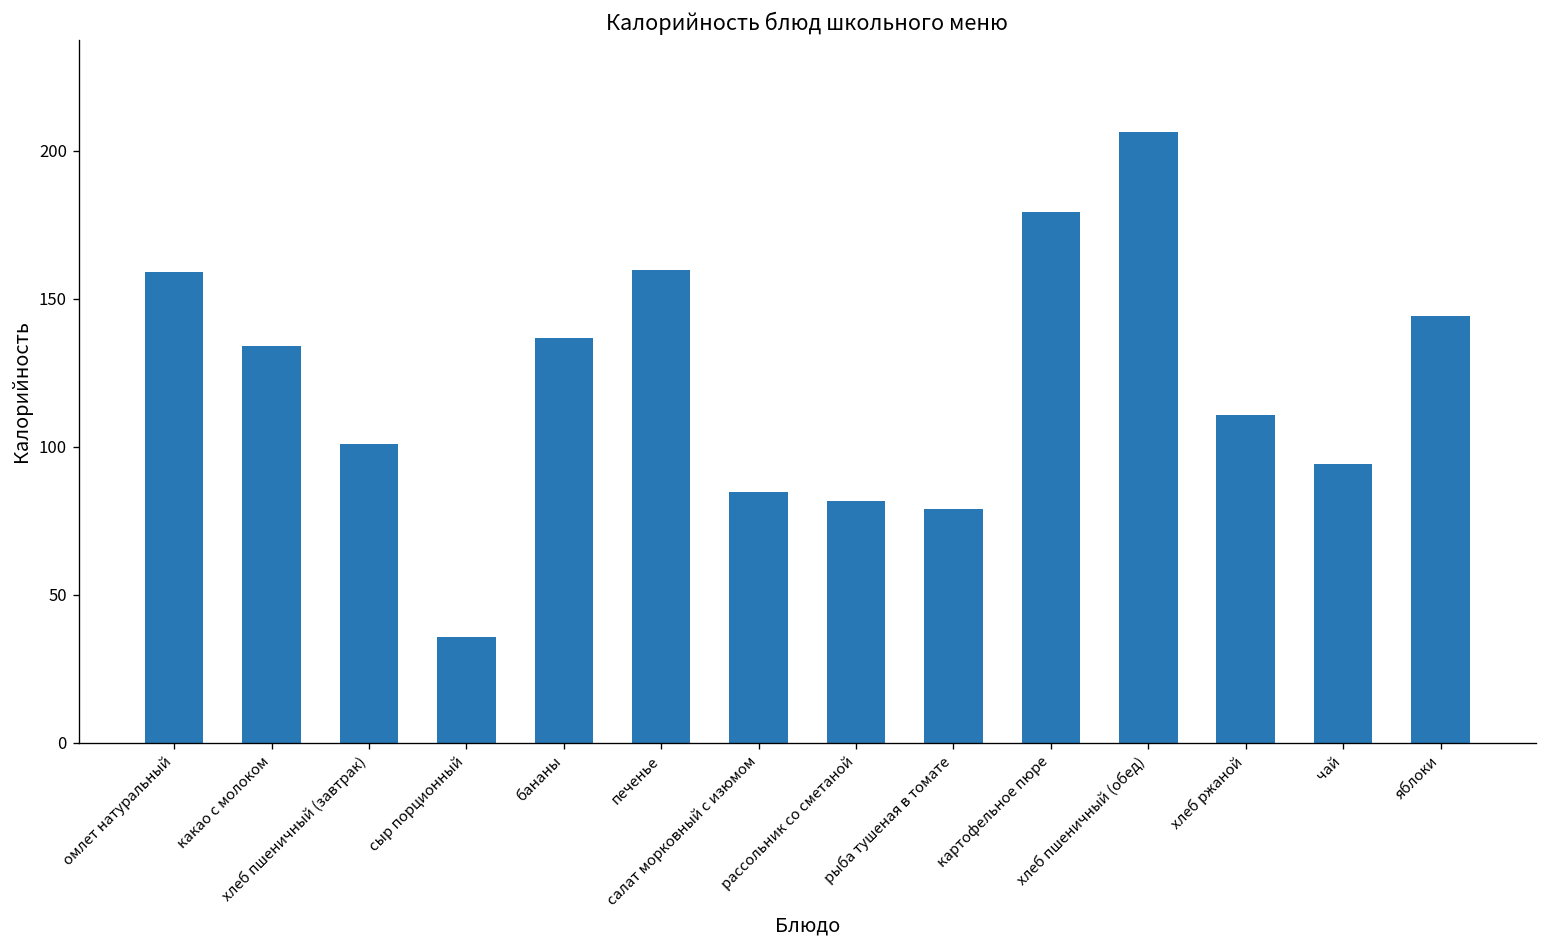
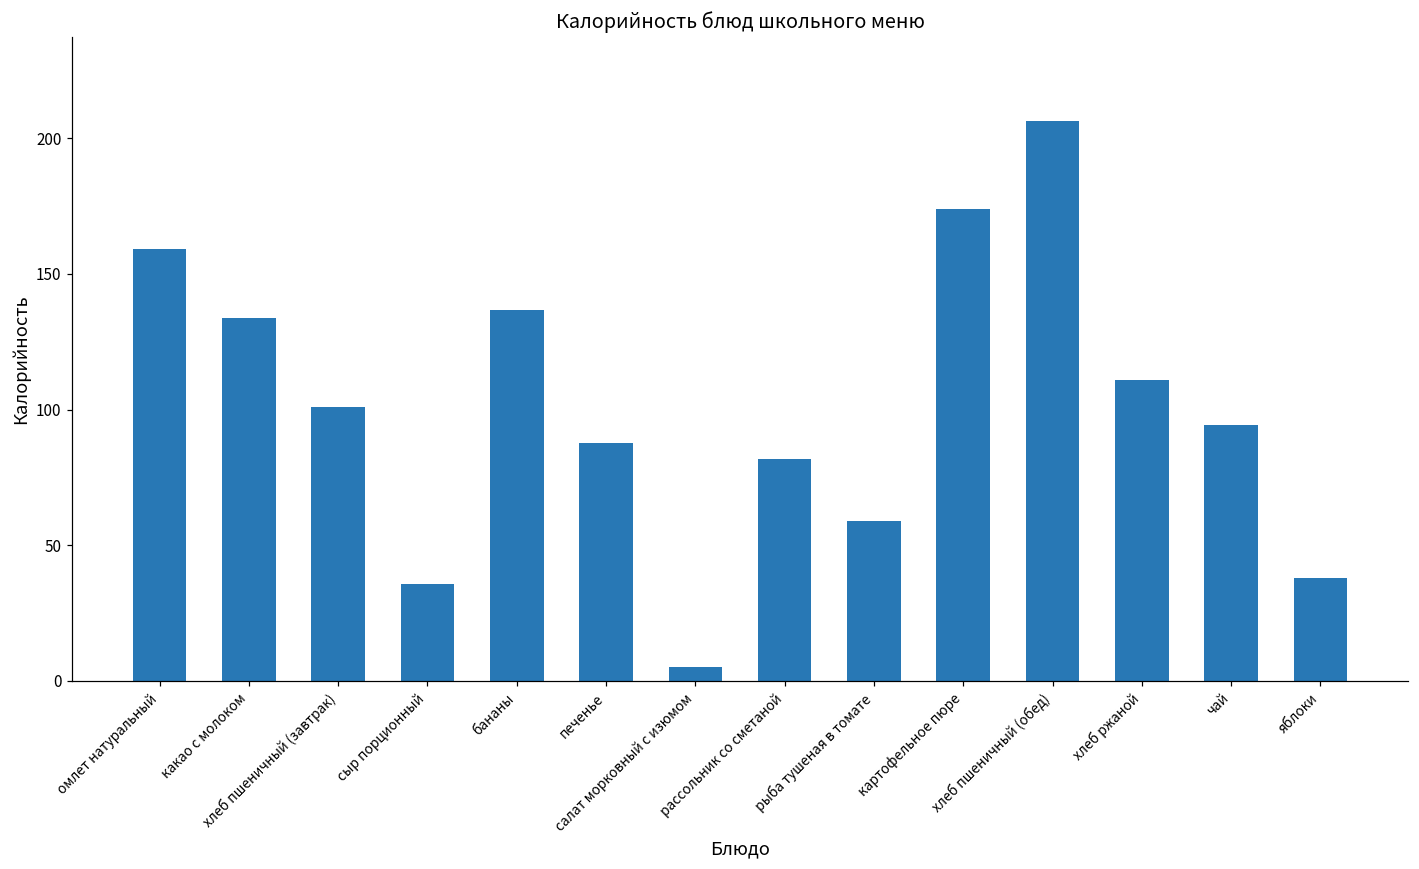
  {
    "омлет натуральный": 159,
    "какао с молоком": 134,
    "хлеб пшеничный (завтрак)": 101,
    "сыр порционный": 36,
    "бананы": 137,
-   "печенье": 160,
-   "салат морковный с изюмом": 85,
+   "печенье": 88,
+   "салат морковный с изюмом": 5,
    "рассольник со сметаной": 82,
-   "рыба тушеная в томате": 79,
-   "картофельное пюре": 179,
+   "рыба тушеная в томате": 59,
+   "картофельное пюре": 174,
    "хлеб пшеничный (обед)": 206,
    "хлеб ржаной": 111,
    "чай": 94,
-   "яблоки": 144
+   "яблоки": 38
  }
